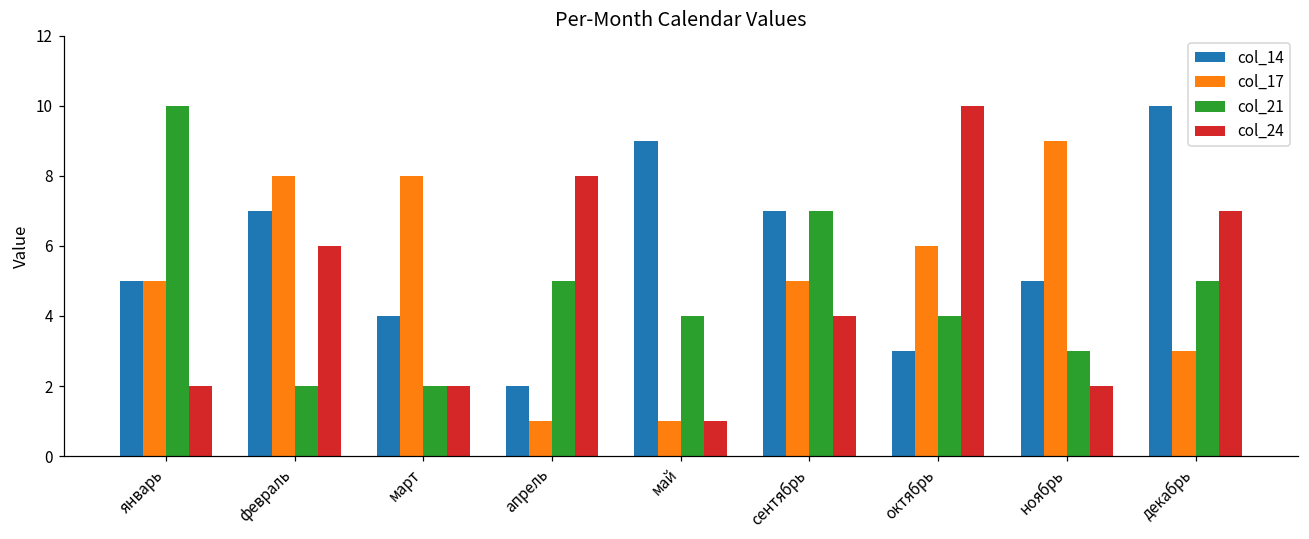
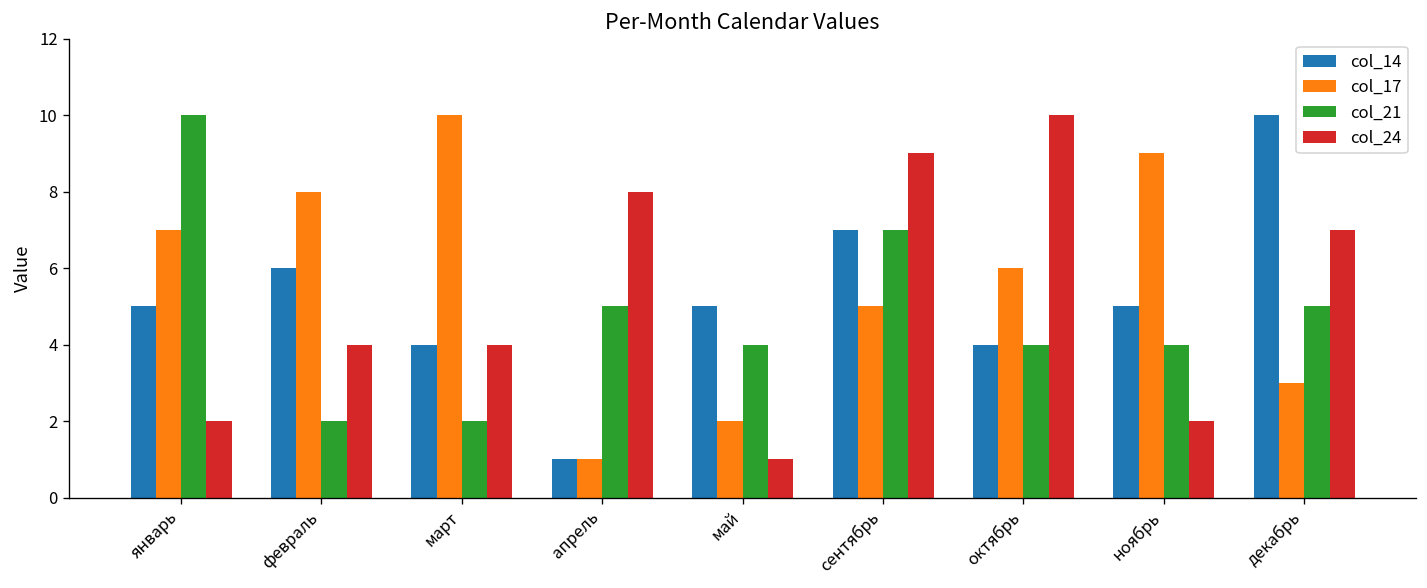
  {
    "col_14": {
      "январь": 5,
-     "февраль": 7,
+     "февраль": 6,
      "март": 4,
-     "апрель": 2,
-     "май": 9,
+     "апрель": 1,
+     "май": 5,
      "сентябрь": 7,
-     "октябрь": 3,
+     "октябрь": 4,
      "ноябрь": 5,
      "декабрь": 10
    },
    "col_17": {
-     "январь": 5,
+     "январь": 7,
      "февраль": 8,
-     "март": 8,
+     "март": 10,
      "апрель": 1,
-     "май": 1,
+     "май": 2,
      "сентябрь": 5,
      "октябрь": 6,
      "ноябрь": 9,
      "декабрь": 3
    },
    "col_21": {
      "январь": 10,
      "февраль": 2,
      "март": 2,
      "апрель": 5,
      "май": 4,
      "сентябрь": 7,
      "октябрь": 4,
-     "ноябрь": 3,
+     "ноябрь": 4,
      "декабрь": 5
    },
    "col_24": {
      "январь": 2,
-     "февраль": 6,
-     "март": 2,
+     "февраль": 4,
+     "март": 4,
      "апрель": 8,
      "май": 1,
-     "сентябрь": 4,
+     "сентябрь": 9,
      "октябрь": 10,
      "ноябрь": 2,
      "декабрь": 7
    }
  }
